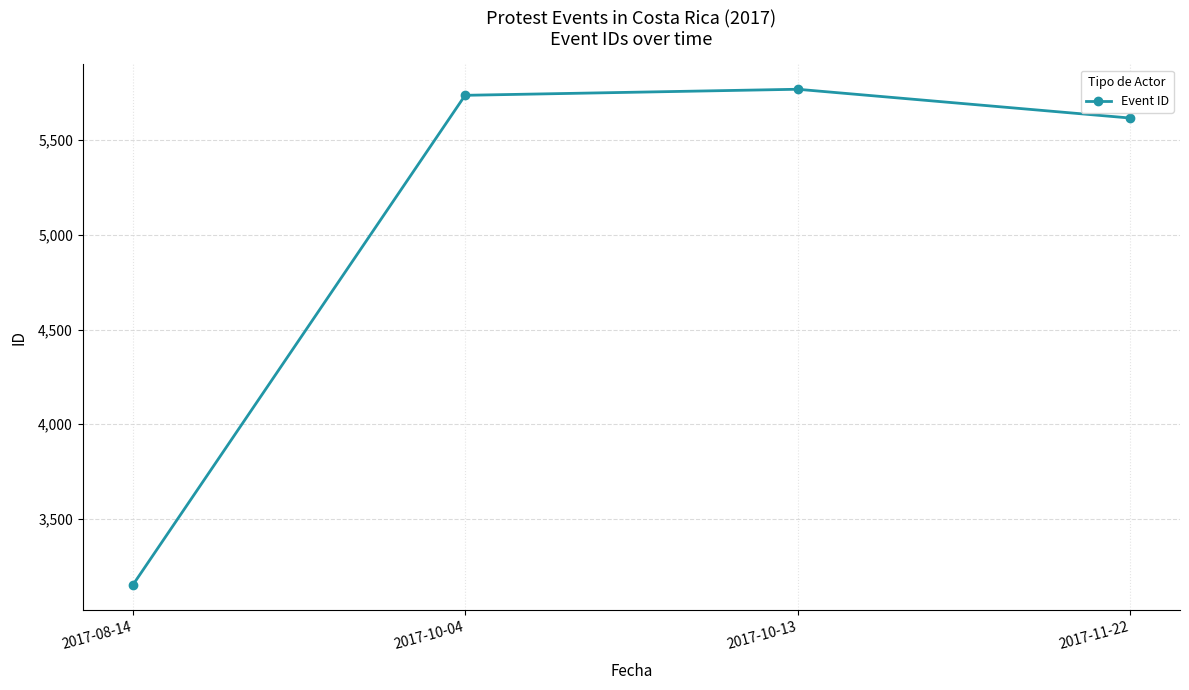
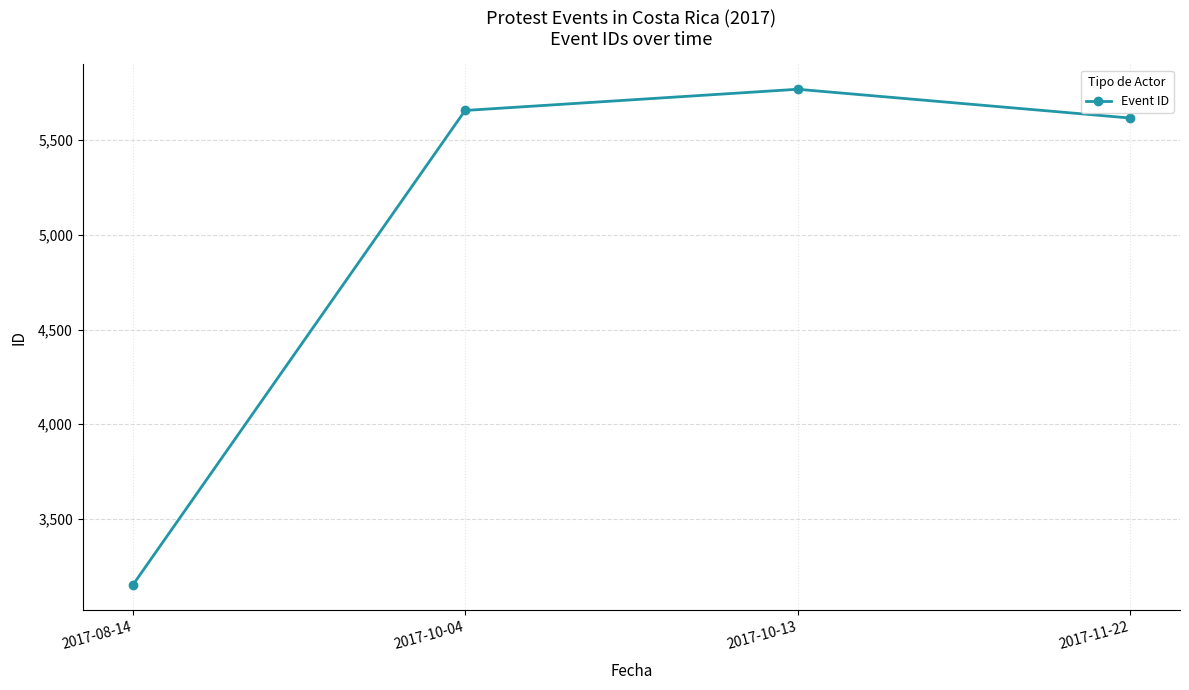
  {
    "2017-08-14": "3,150",
-   "2017-10-04": "5,740",
+   "2017-10-04": "5,660",
    "2017-10-13": "5,770",
    "2017-11-22": "5,620"
  }
